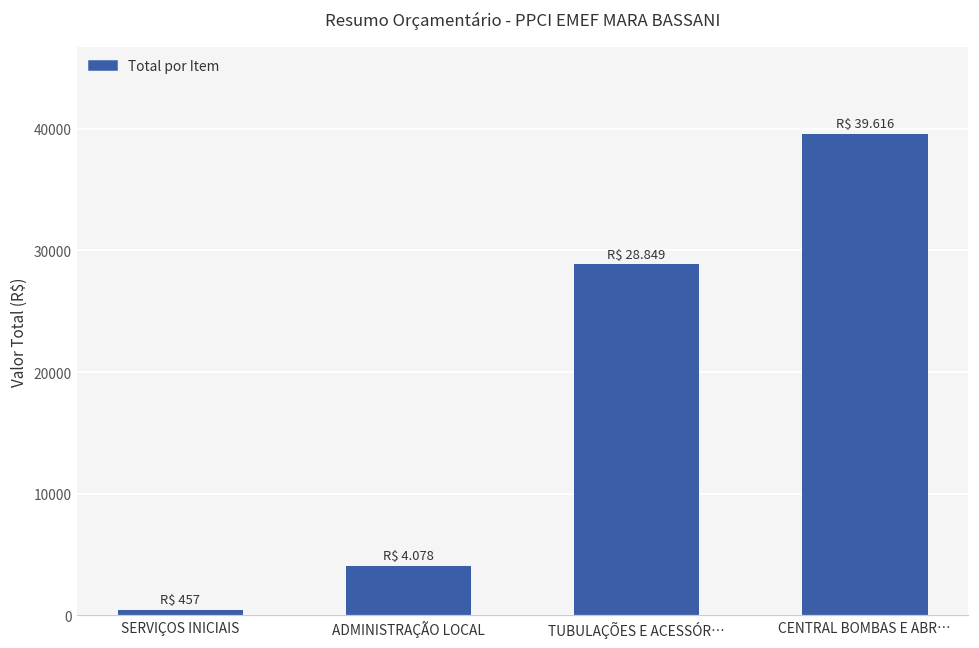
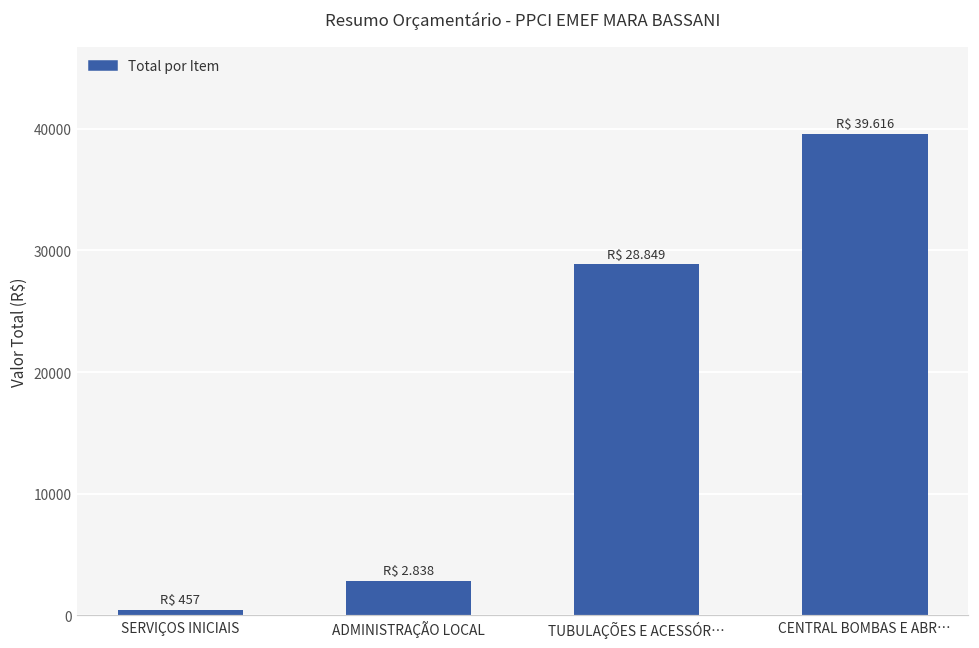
  {
    "SERVIÇOS INICIAIS": 457,
-   "ADMINISTRAÇÃO LOCAL": 4.078
+   "ADMINISTRAÇÃO LOCAL": 2.838
  }
